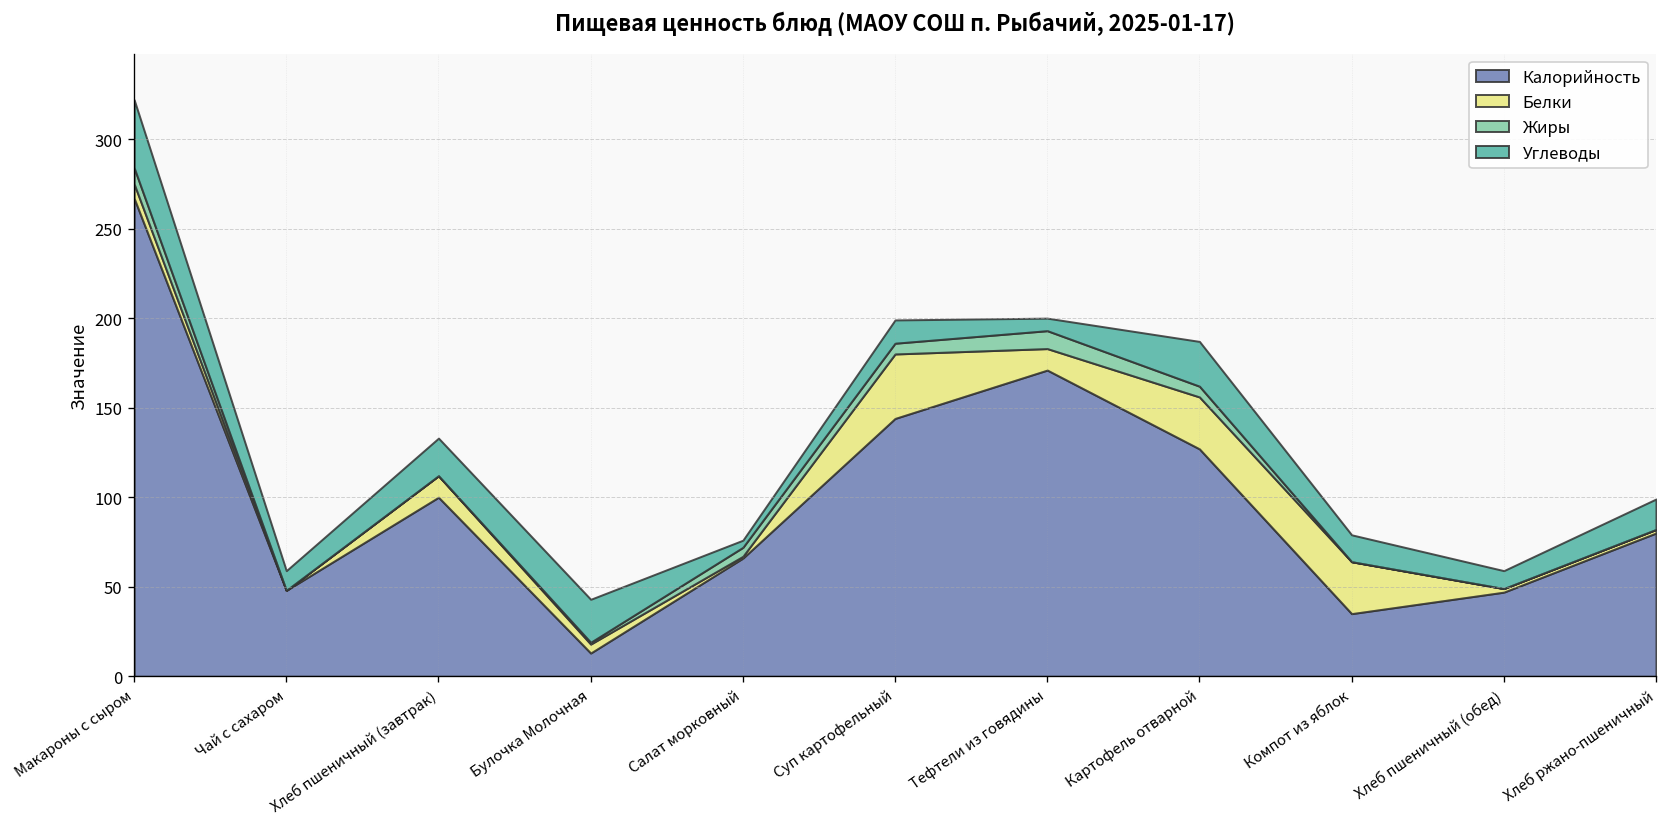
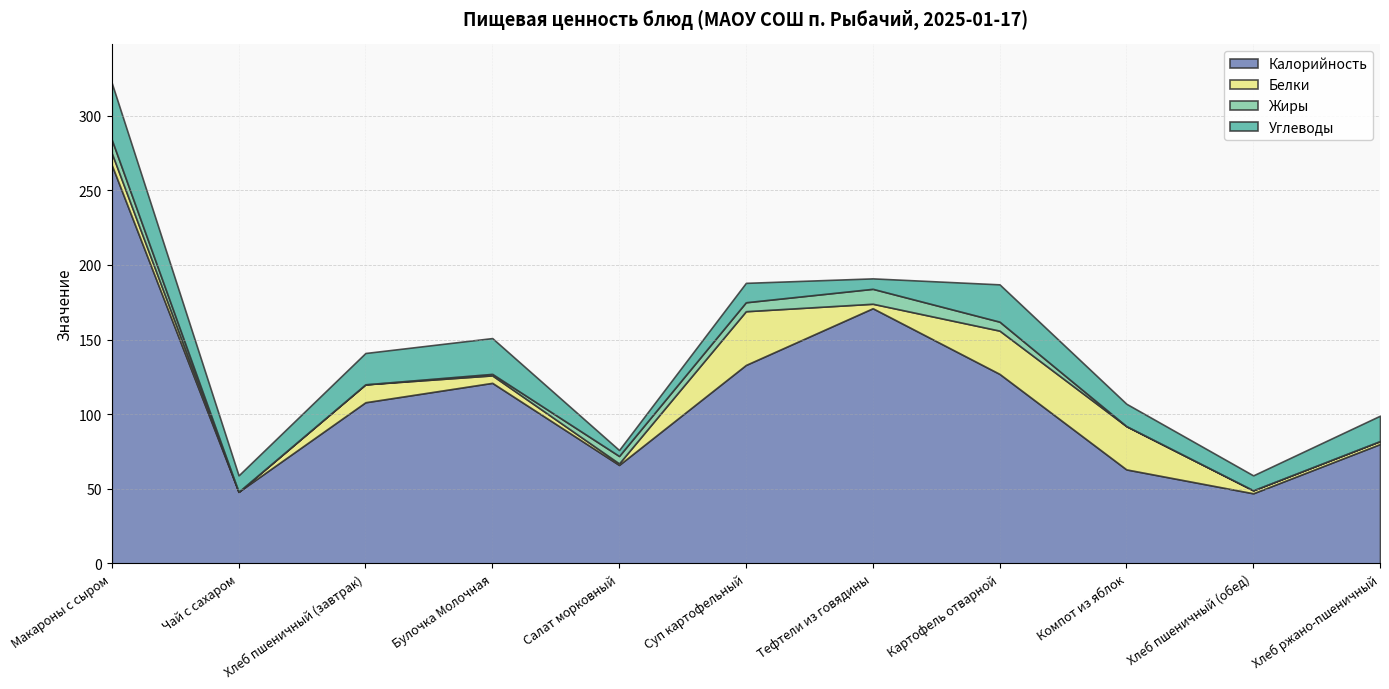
  {
    "Калорийность": {
      "Макароны с сыром": 267,
-     "Хлеб пшеничный (завтрак)": 100,
-     "Булочка Молочная": 13,
-     "Суп картофельный": 144,
+     "Хлеб пшеничный (завтрак)": 108,
+     "Булочка Молочная": 121,
+     "Суп картофельный": 133,
      "Тефтели из говядины": 171,
      "Картофель отварной": 127,
-     "Компот из яблок": 35,
+     "Компот из яблок": 63,
      "Хлеб пшеничный (обед)": 47,
      "Хлеб ржано-пшеничный": 80
    },
    "Белки": {
      "Макароны с сыром": 8,
      "Суп картофельный": 36,
-     "Тефтели из говядины": 12,
+     "Тефтели из говядины": 3,
      "Картофель отварной": 29
    }
  }
